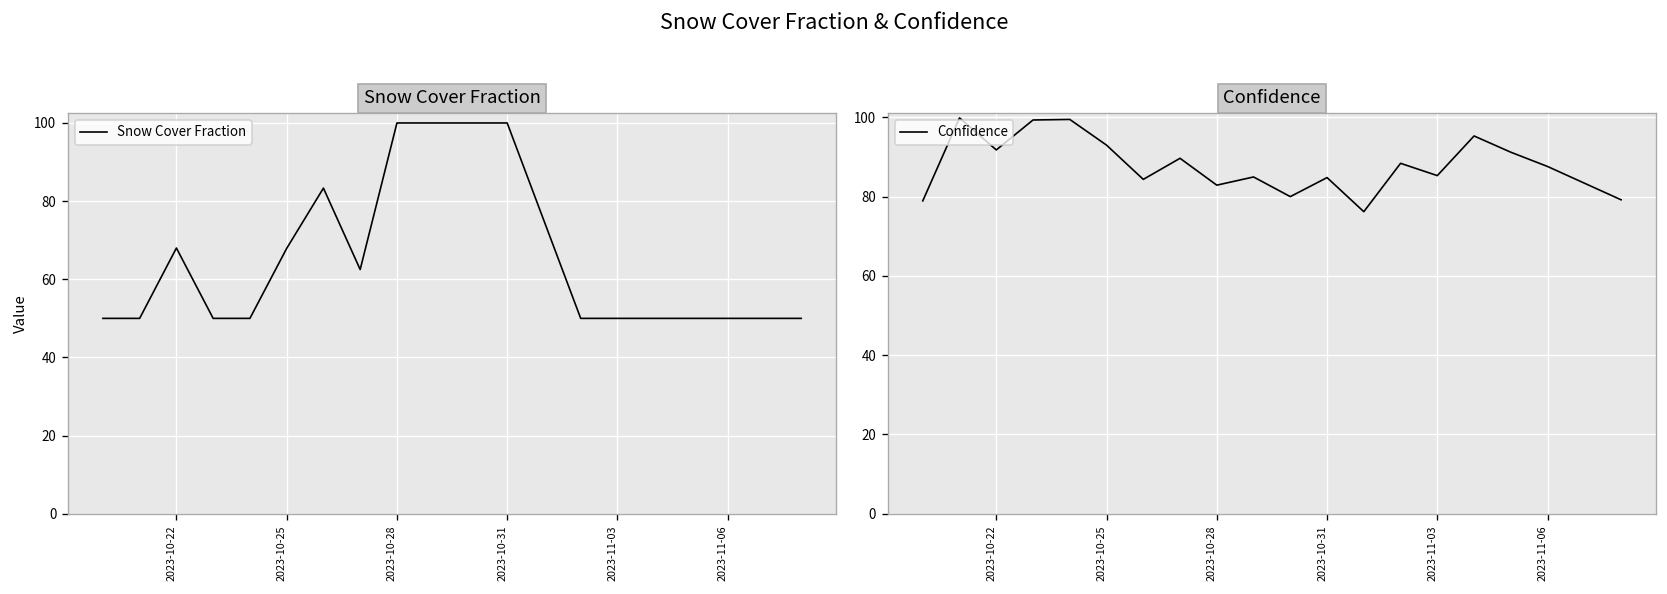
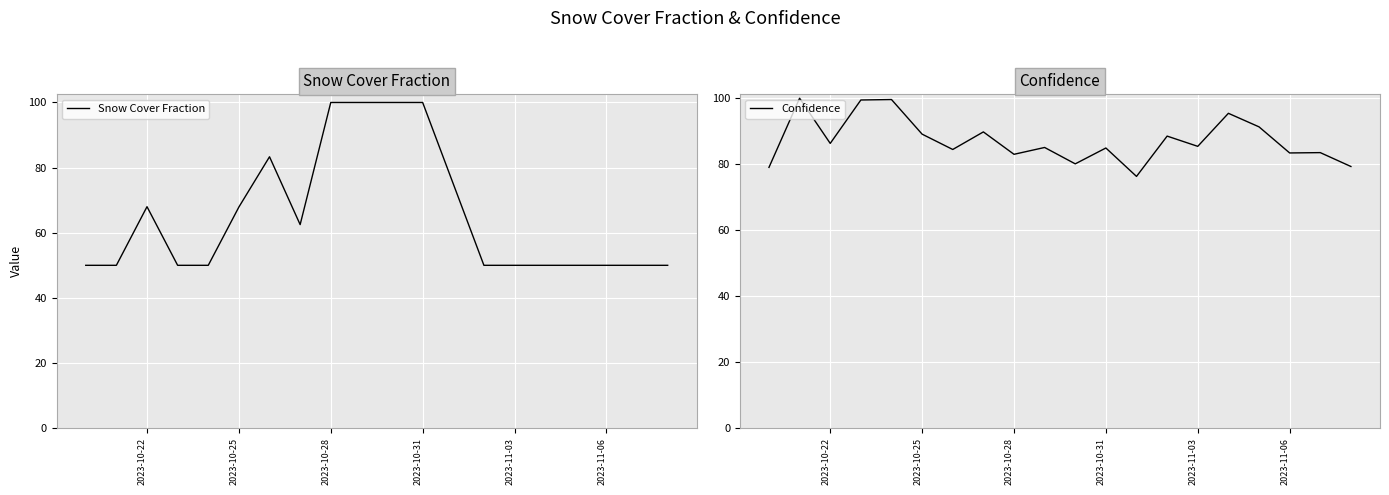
  {
    "Snow Cover Fraction": {
      "2023-10-22": 68,
      "2023-10-25": 68,
      "2023-10-28": 100,
      "2023-10-31": 100,
      "2023-11-03": 50,
      "2023-11-06": 50
    },
    "Confidence": {
-     "2023-10-22": 92,
-     "2023-10-25": 93,
+     "2023-10-22": 86,
+     "2023-10-25": 89,
      "2023-10-28": 83,
      "2023-10-31": 85,
      "2023-11-03": 85,
-     "2023-11-06": 88
+     "2023-11-06": 83
    }
  }
